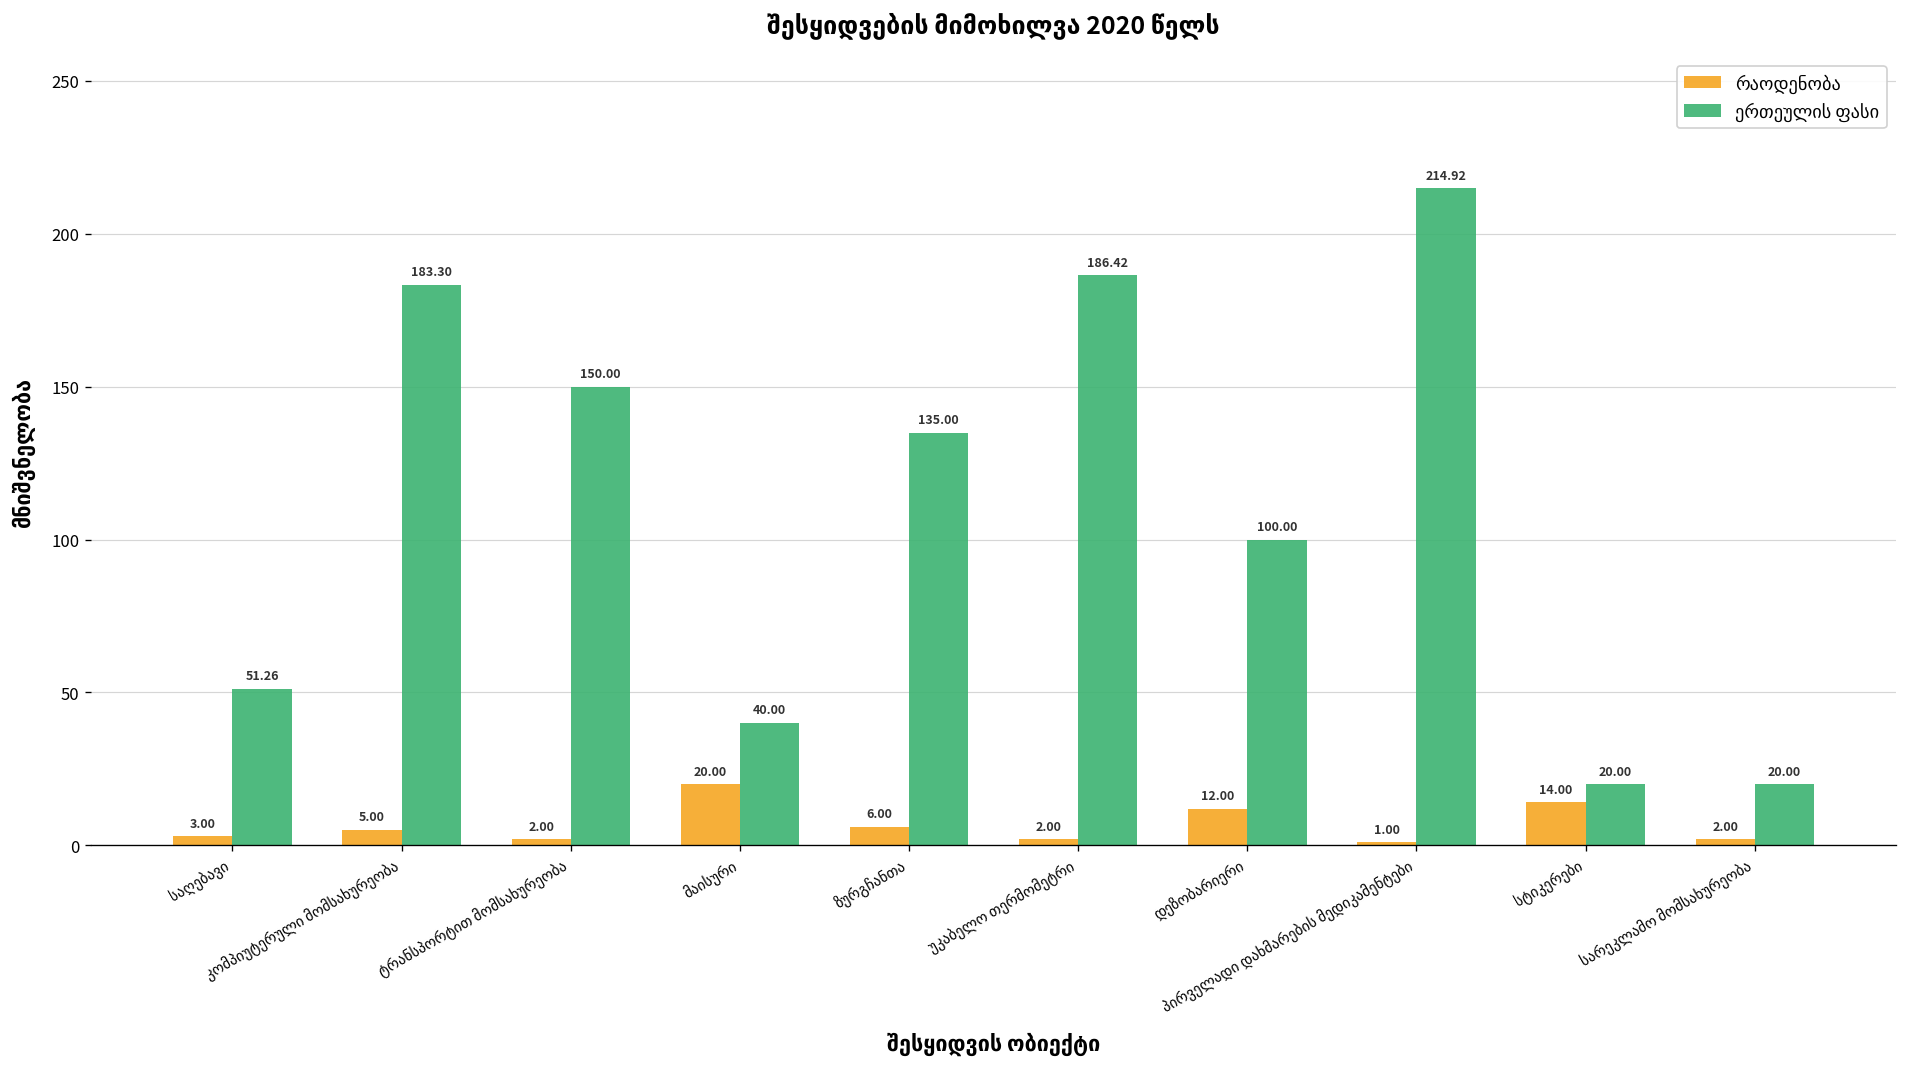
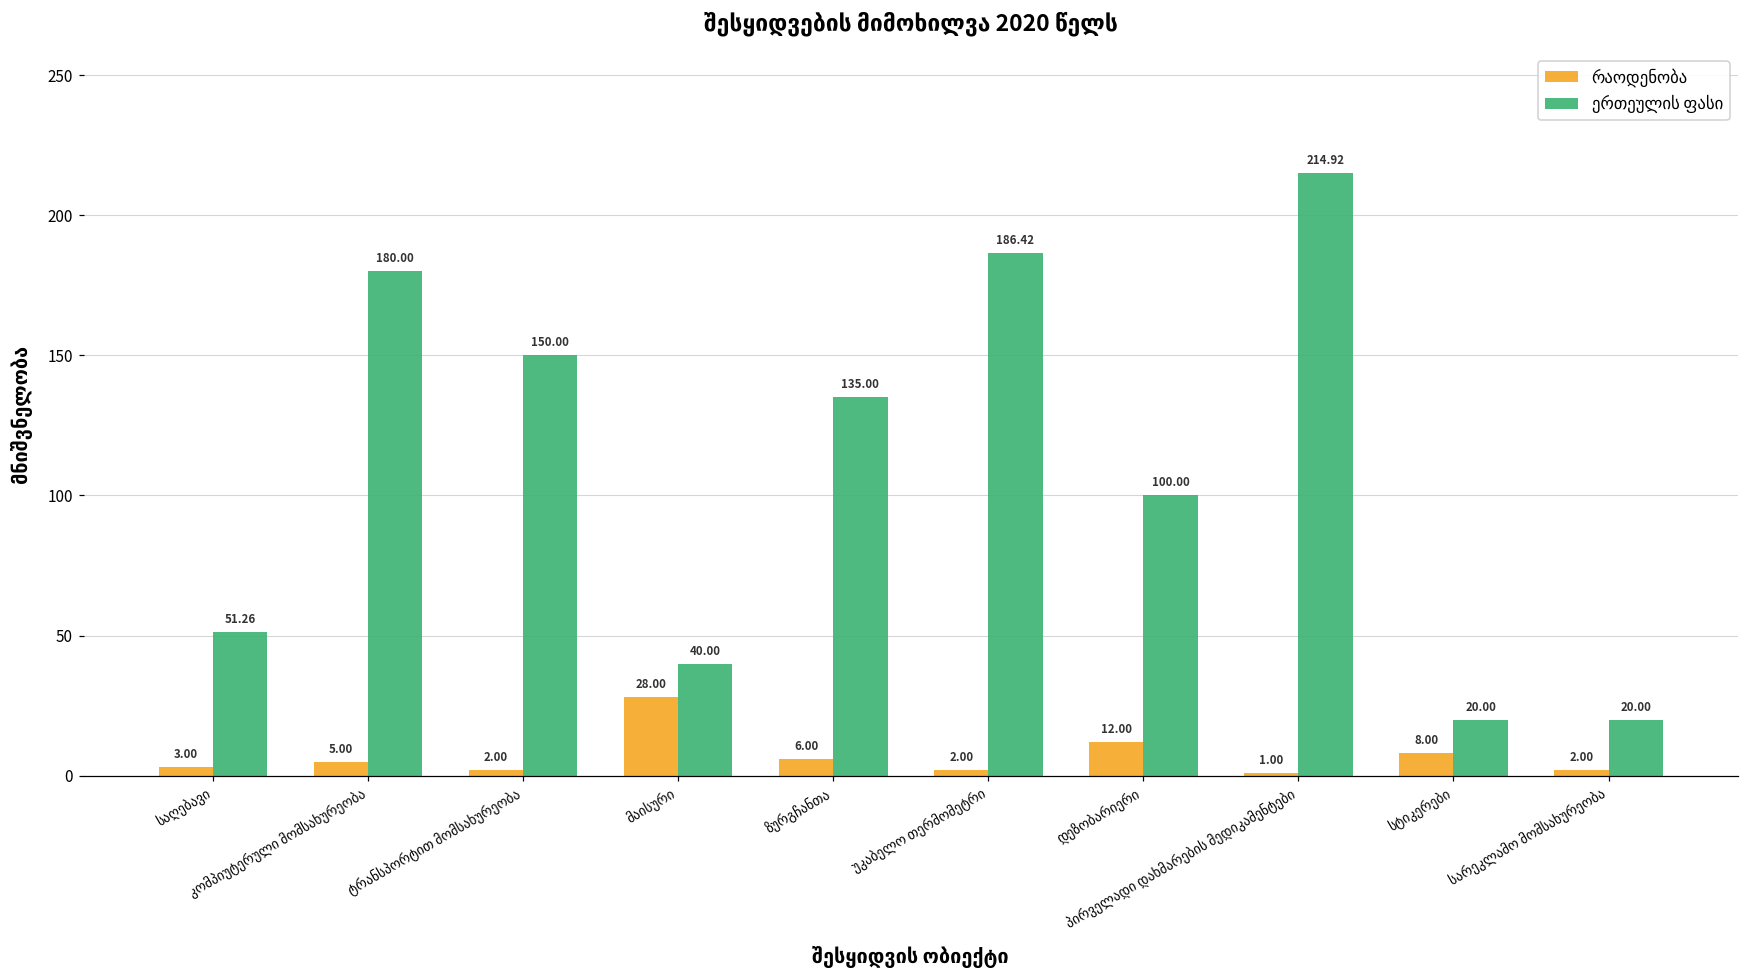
  {
    "რაოდენობა": {
      "საღებავი": 3.00,
      "კომპიუტერული მომსახურეობა": 5.00,
      "ტრანსპორტით მომსახურეობა": 2.00,
-     "მაისური": 20.00,
+     "მაისური": 28.00,
      "ზურგჩანთა": 6.00,
      "უკაბელო თერმომეტრი": 2.00,
      "დეზობარიერი": 12.00,
      "პირველადი დახმარების მედიკამენტები": 1.00,
-     "სტიკერები": 14.00,
+     "სტიკერები": 8.00,
      "სარეკლამო მომსახურეობა": 2.00
    },
    "ერთეულის ფასი": {
      "საღებავი": 51.26,
-     "კომპიუტერული მომსახურეობა": 183.30,
+     "კომპიუტერული მომსახურეობა": 180.00,
      "ტრანსპორტით მომსახურეობა": 150.00,
      "მაისური": 40.00,
      "ზურგჩანთა": 135.00,
      "უკაბელო თერმომეტრი": 186.42,
      "დეზობარიერი": 100.00,
      "პირველადი დახმარების მედიკამენტები": 214.92,
      "სტიკერები": 20.00,
      "სარეკლამო მომსახურეობა": 20.00
    }
  }
